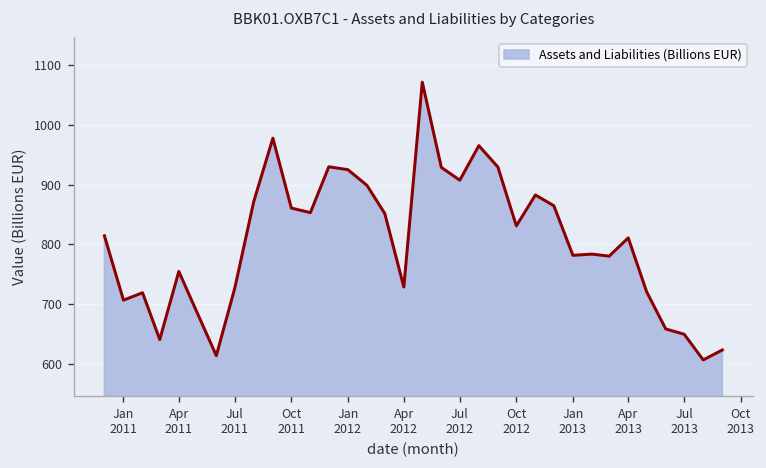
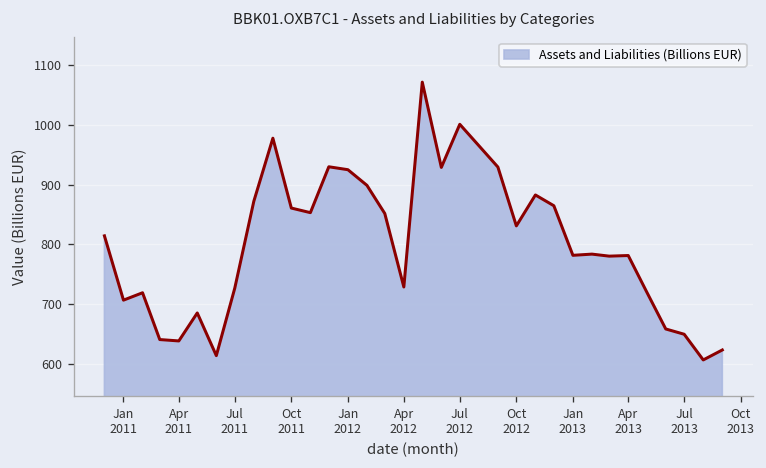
  {
    "Jan 2011": 710,
-   "Apr 2011": 750,
+   "Apr 2011": 640,
    "Jul 2011": 730,
    "Oct 2011": 860,
    "Jan 2012": 920,
    "Apr 2012": 730,
-   "Jul 2012": 910,
+   "Jul 2012": 1000,
    "Oct 2012": 830,
    "Jan 2013": 780,
-   "Apr 2013": 810,
+   "Apr 2013": 780,
    "Jul 2013": 650
  }
